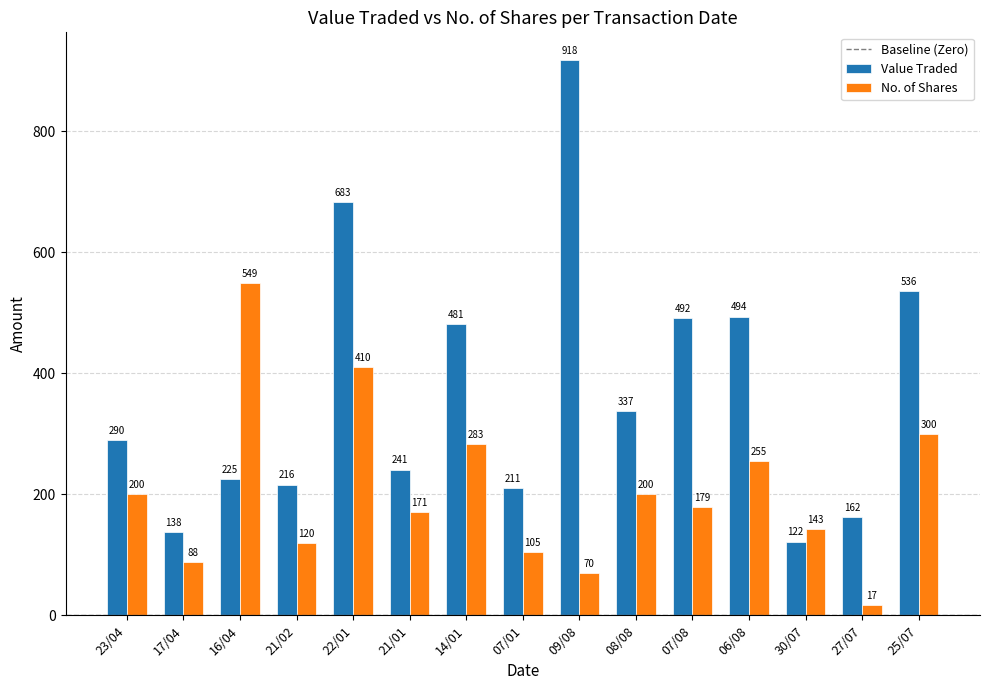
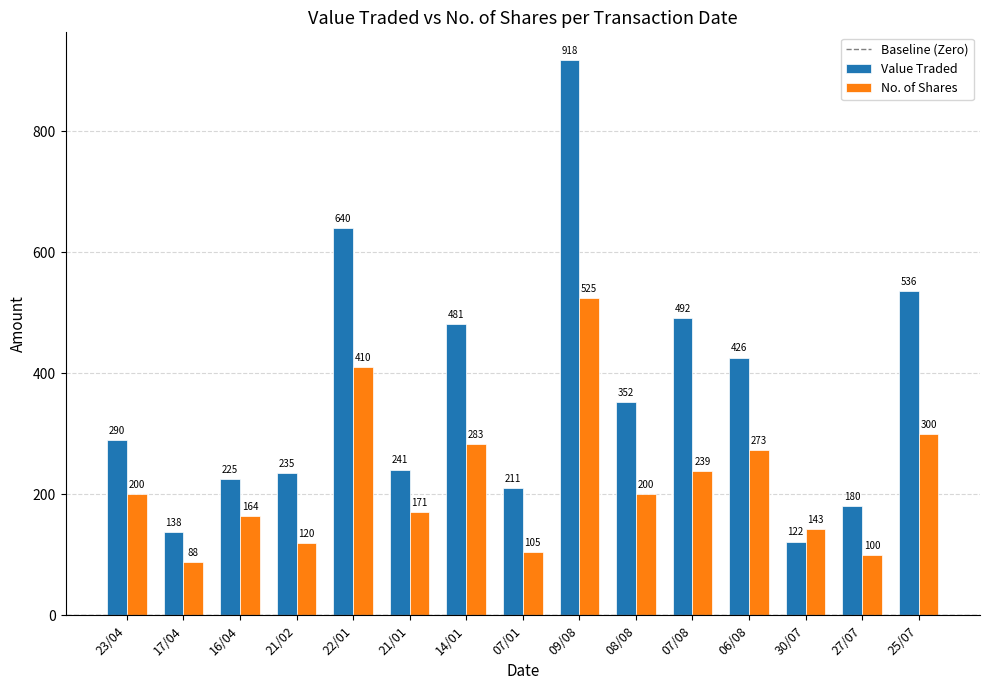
  {
    "Value Traded": {
      "23/04": 290,
      "17/04": 138,
      "16/04": 225,
-     "21/02": 216,
-     "22/01": 683,
+     "21/02": 235,
+     "22/01": 640,
      "21/01": 241,
      "14/01": 481,
      "07/01": 211,
      "09/08": 918,
-     "08/08": 337,
+     "08/08": 352,
      "07/08": 492,
-     "06/08": 494,
+     "06/08": 426,
      "30/07": 122,
-     "27/07": 162,
+     "27/07": 180,
      "25/07": 536
    },
    "No. of Shares": {
      "23/04": 200,
      "17/04": 88,
-     "16/04": 549,
+     "16/04": 164,
      "21/02": 120,
      "22/01": 410,
      "21/01": 171,
      "14/01": 283,
      "07/01": 105,
-     "09/08": 70,
+     "09/08": 525,
      "08/08": 200,
-     "07/08": 179,
-     "06/08": 255,
+     "07/08": 239,
+     "06/08": 273,
      "30/07": 143,
-     "27/07": 17,
+     "27/07": 100,
      "25/07": 300
    }
  }
